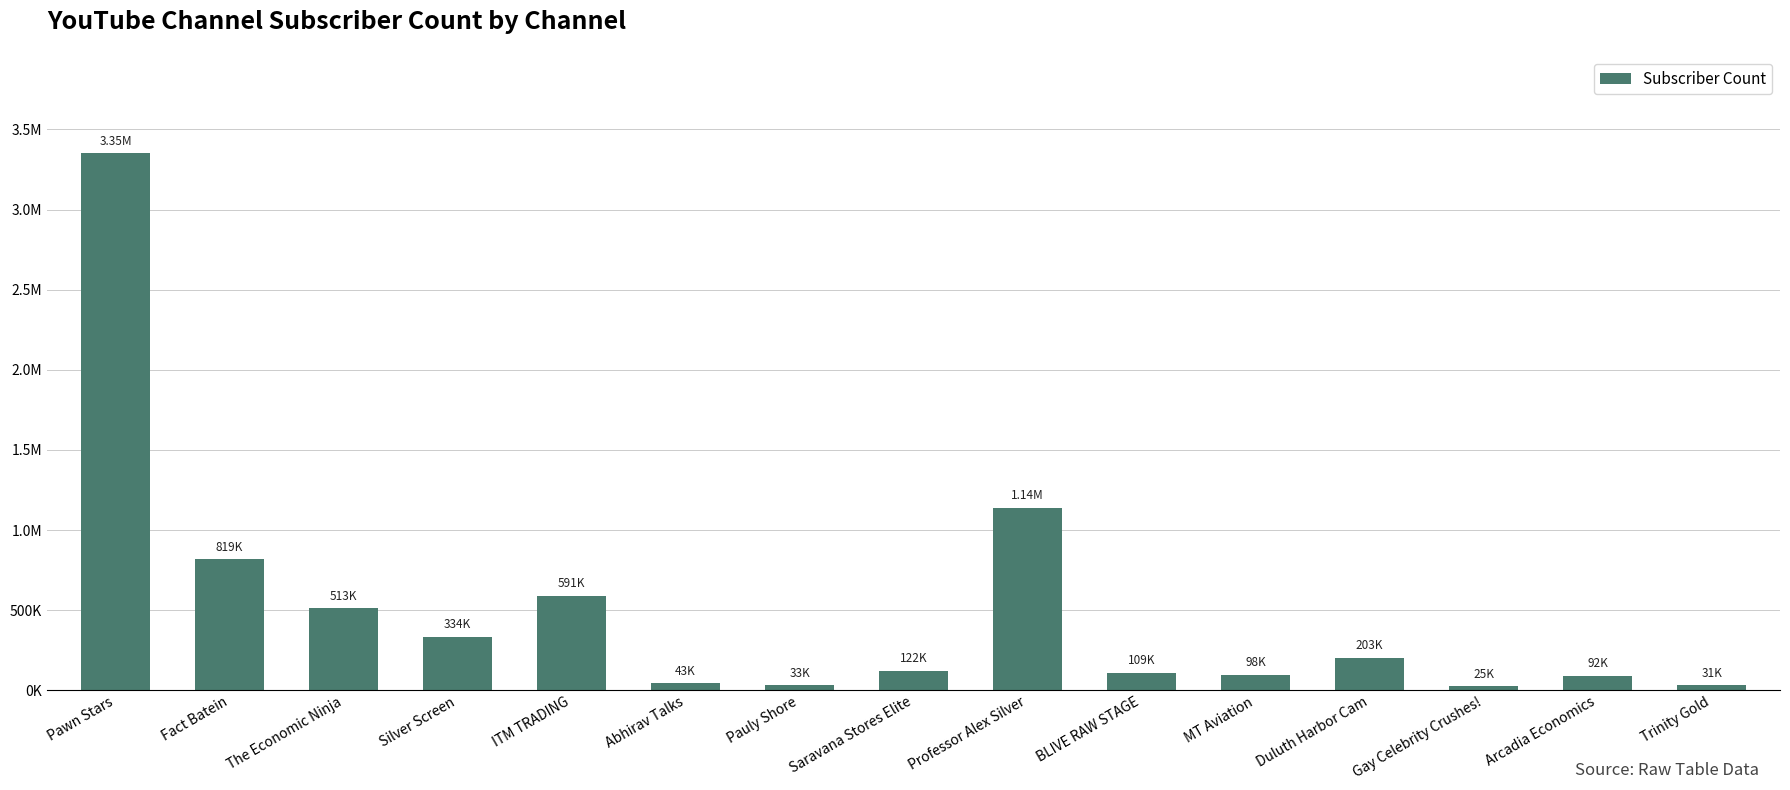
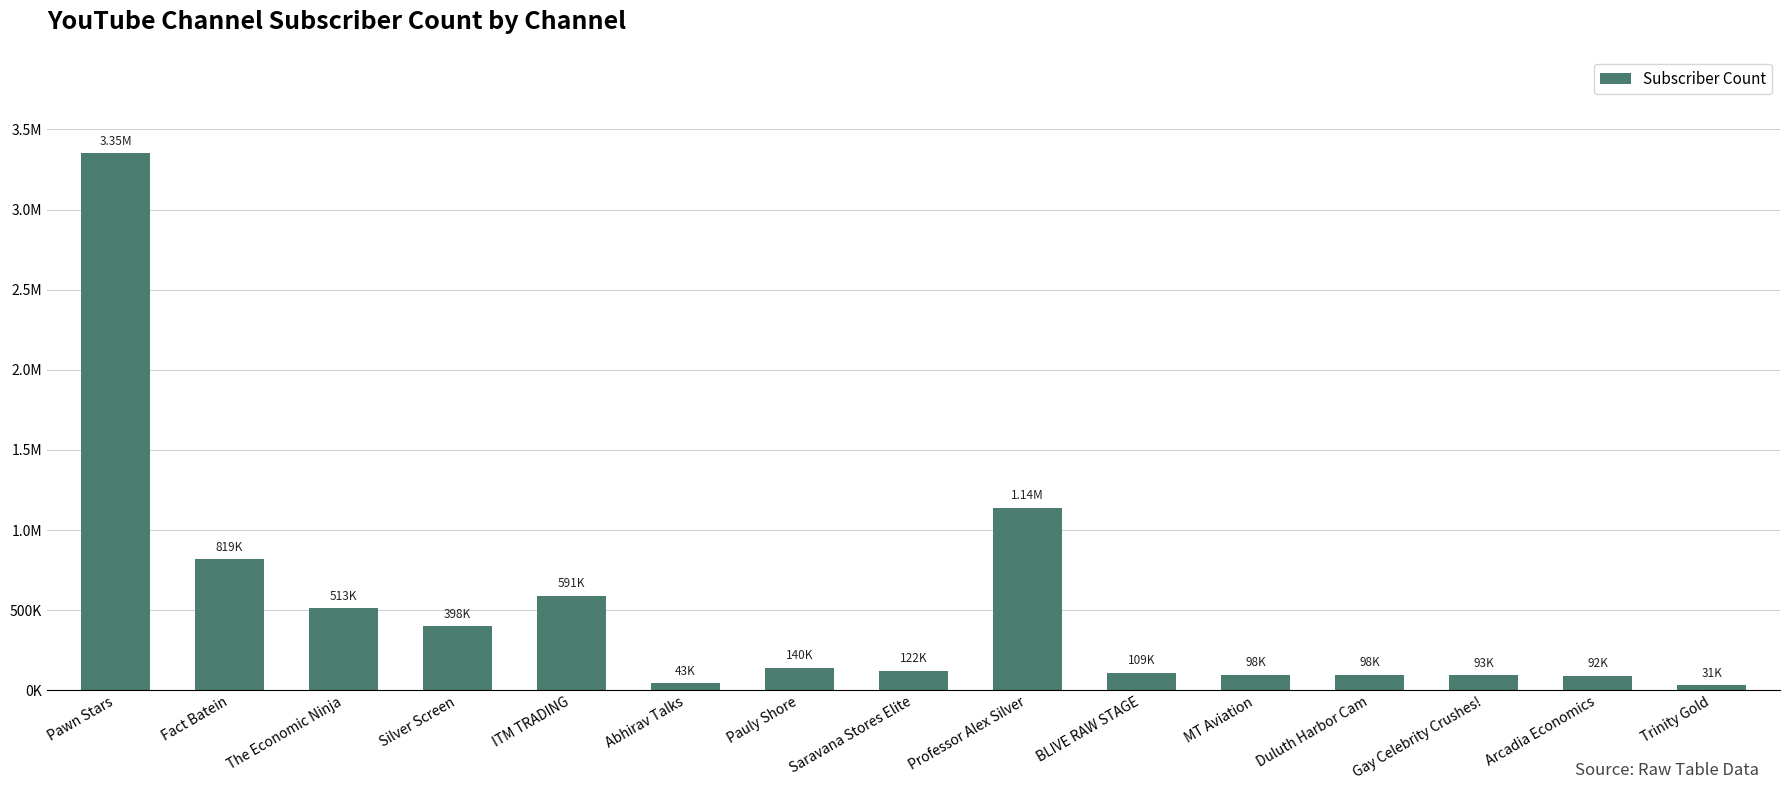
  {
    "Pawn Stars": "3.35M",
    "Fact Batein": "819K",
    "The Economic Ninja": "513K",
-   "Silver Screen": "334K",
+   "Silver Screen": "398K",
    "ITM TRADING": "591K",
    "Abhirav Talks": "43K",
-   "Pauly Shore": "33K",
+   "Pauly Shore": "140K",
    "Saravana Stores Elite": "122K",
    "Professor Alex Silver": "1.14M",
    "BLIVE RAW STAGE": "109K",
    "MT Aviation": "98K",
-   "Duluth Harbor Cam": "203K",
-   "Gay Celebrity Crushes!": "25K",
+   "Duluth Harbor Cam": "98K",
+   "Gay Celebrity Crushes!": "93K",
    "Arcadia Economics": "92K",
    "Trinity Gold": "31K"
  }
